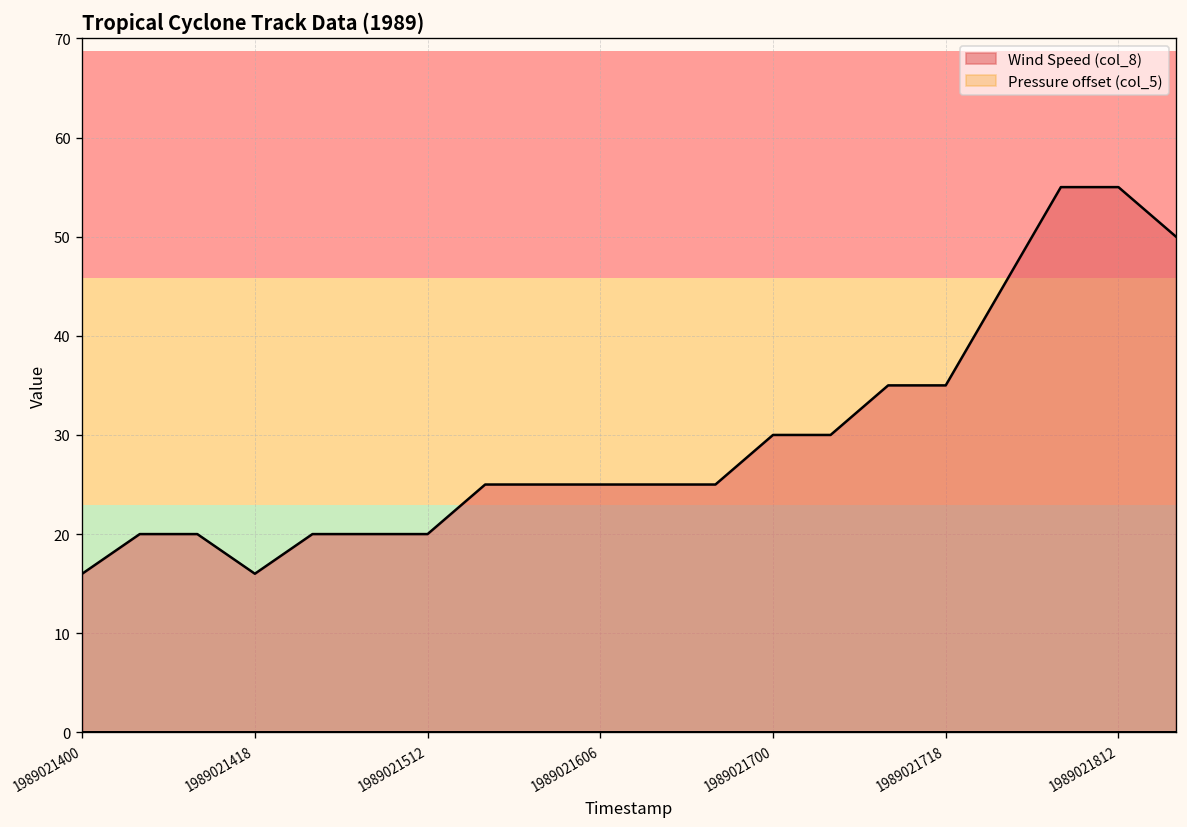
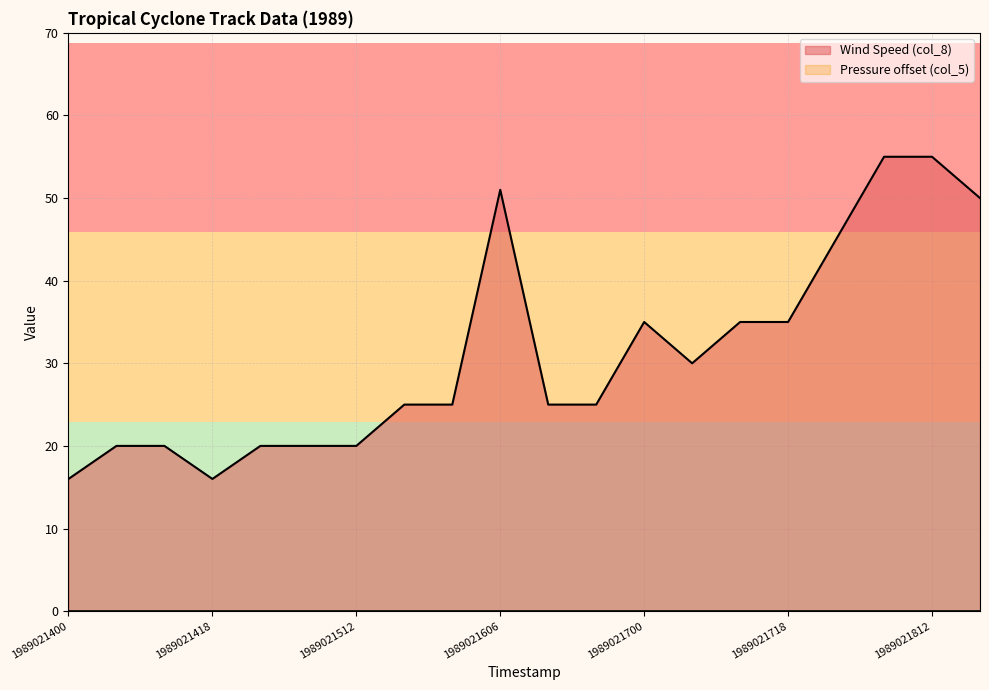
  {
    "Wind Speed (col_8)": {
      "1989021400": 16,
      "1989021418": 16,
      "1989021512": 20,
-     "1989021606": 25,
-     "1989021700": 30,
+     "1989021606": 51,
+     "1989021700": 35,
      "1989021718": 35,
      "1989021812": 55
    },
    "Pressure offset (col_5)": {
      "1989021400": 0,
      "1989021418": 0,
      "1989021512": 0,
      "1989021606": 0,
      "1989021700": 0,
      "1989021718": 0,
      "1989021812": 0
    }
  }
